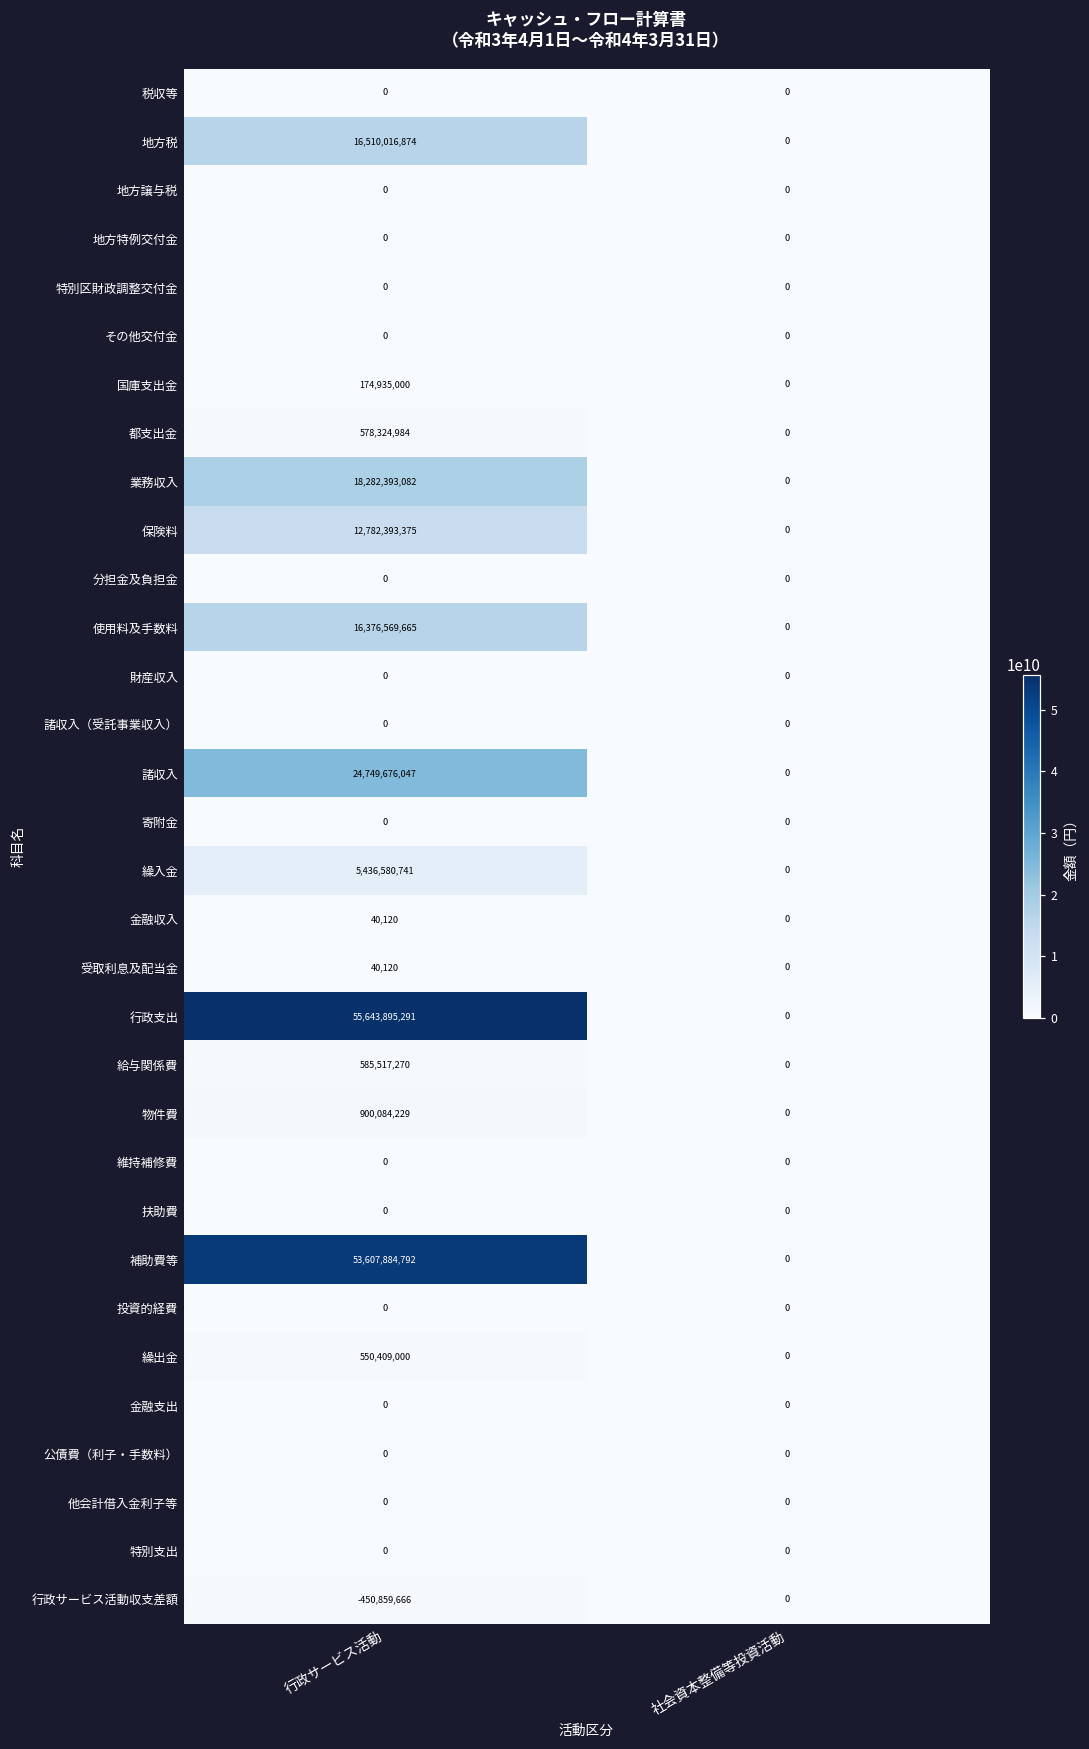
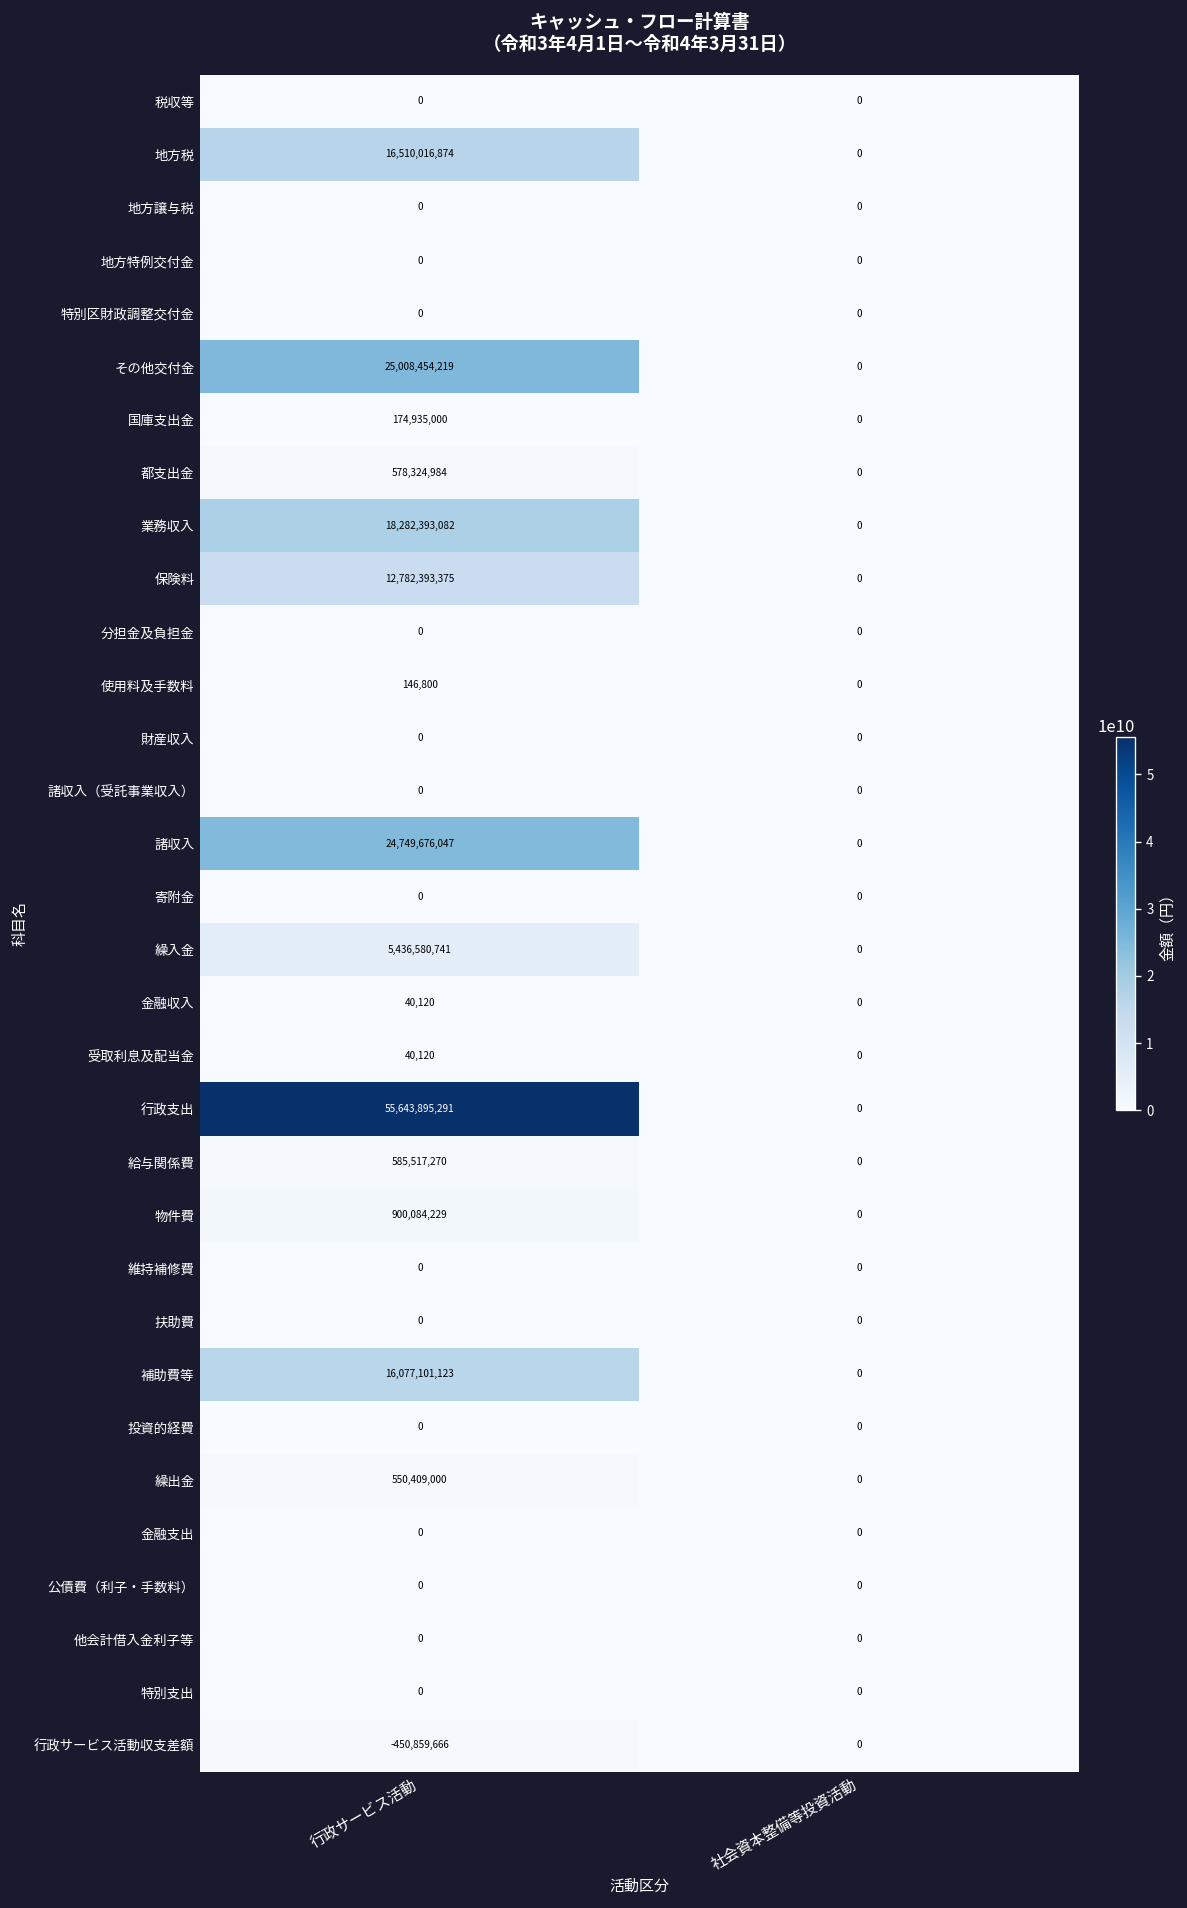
  {
    "税収等": {
      "行政サービス活動": "0",
      "社会資本整備等投資活動": "0"
    },
    "地方税": {
      "行政サービス活動": "16,510,016,874",
      "社会資本整備等投資活動": "0"
    },
    "地方譲与税": {
      "行政サービス活動": "0",
      "社会資本整備等投資活動": "0"
    },
    "地方特例交付金": {
      "行政サービス活動": "0",
      "社会資本整備等投資活動": "0"
    },
    "特別区財政調整交付金": {
      "行政サービス活動": "0",
      "社会資本整備等投資活動": "0"
    },
    "その他交付金": {
-     "行政サービス活動": "0",
+     "行政サービス活動": "25,008,454,219",
      "社会資本整備等投資活動": "0"
    },
    "国庫支出金": {
      "行政サービス活動": "174,935,000",
      "社会資本整備等投資活動": "0"
    },
    "都支出金": {
      "行政サービス活動": "578,324,984",
      "社会資本整備等投資活動": "0"
    },
    "業務収入": {
      "行政サービス活動": "18,282,393,082",
      "社会資本整備等投資活動": "0"
    },
    "保険料": {
      "行政サービス活動": "12,782,393,375",
      "社会資本整備等投資活動": "0"
    },
    "分担金及負担金": {
      "行政サービス活動": "0",
      "社会資本整備等投資活動": "0"
    },
    "使用料及手数料": {
-     "行政サービス活動": "16,376,569,665",
+     "行政サービス活動": "146,800",
      "社会資本整備等投資活動": "0"
    },
    "財産収入": {
      "行政サービス活動": "0",
      "社会資本整備等投資活動": "0"
    },
    "諸収入（受託事業収入）": {
      "行政サービス活動": "0",
      "社会資本整備等投資活動": "0"
    },
    "諸収入": {
      "行政サービス活動": "24,749,676,047",
      "社会資本整備等投資活動": "0"
    },
    "寄附金": {
      "行政サービス活動": "0",
      "社会資本整備等投資活動": "0"
    },
    "繰入金": {
      "行政サービス活動": "5,436,580,741",
      "社会資本整備等投資活動": "0"
    },
    "金融収入": {
      "行政サービス活動": "40,120",
      "社会資本整備等投資活動": "0"
    },
    "受取利息及配当金": {
      "行政サービス活動": "40,120",
      "社会資本整備等投資活動": "0"
    },
    "行政支出": {
      "行政サービス活動": "55,643,895,291",
      "社会資本整備等投資活動": "0"
    },
    "給与関係費": {
      "行政サービス活動": "585,517,270",
      "社会資本整備等投資活動": "0"
    },
    "物件費": {
      "行政サービス活動": "900,084,229",
      "社会資本整備等投資活動": "0"
    },
    "維持補修費": {
      "行政サービス活動": "0",
      "社会資本整備等投資活動": "0"
    },
    "扶助費": {
      "行政サービス活動": "0",
      "社会資本整備等投資活動": "0"
    },
    "補助費等": {
-     "行政サービス活動": "53,607,884,792",
+     "行政サービス活動": "16,077,101,123",
      "社会資本整備等投資活動": "0"
    },
    "投資的経費": {
      "行政サービス活動": "0",
      "社会資本整備等投資活動": "0"
    },
    "繰出金": {
      "行政サービス活動": "550,409,000",
      "社会資本整備等投資活動": "0"
    },
    "金融支出": {
      "行政サービス活動": "0",
      "社会資本整備等投資活動": "0"
    },
    "公債費（利子・手数料）": {
      "行政サービス活動": "0",
      "社会資本整備等投資活動": "0"
    },
    "他会計借入金利子等": {
      "行政サービス活動": "0",
      "社会資本整備等投資活動": "0"
    },
    "特別支出": {
      "行政サービス活動": "0",
      "社会資本整備等投資活動": "0"
    },
    "行政サービス活動収支差額": {
      "行政サービス活動": "-450,859,666",
      "社会資本整備等投資活動": "0"
    }
  }
